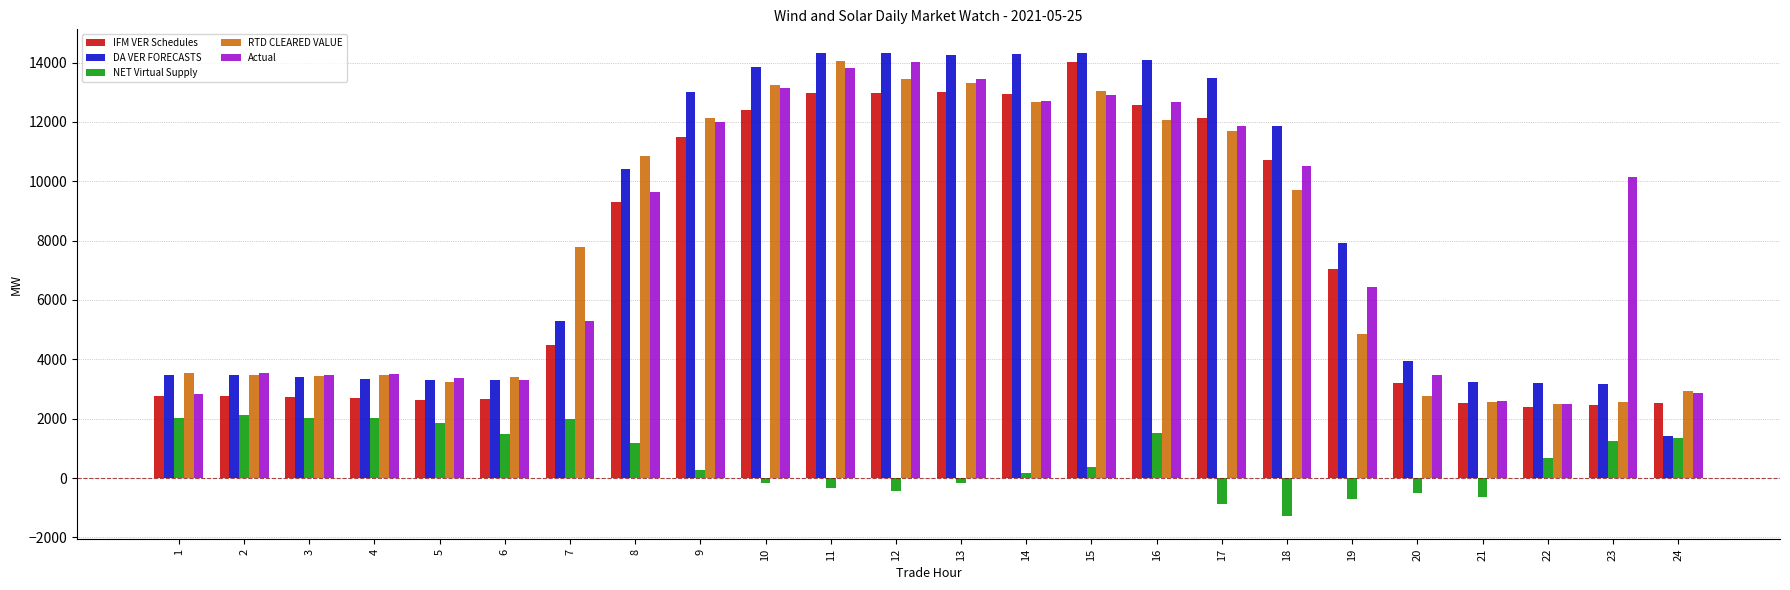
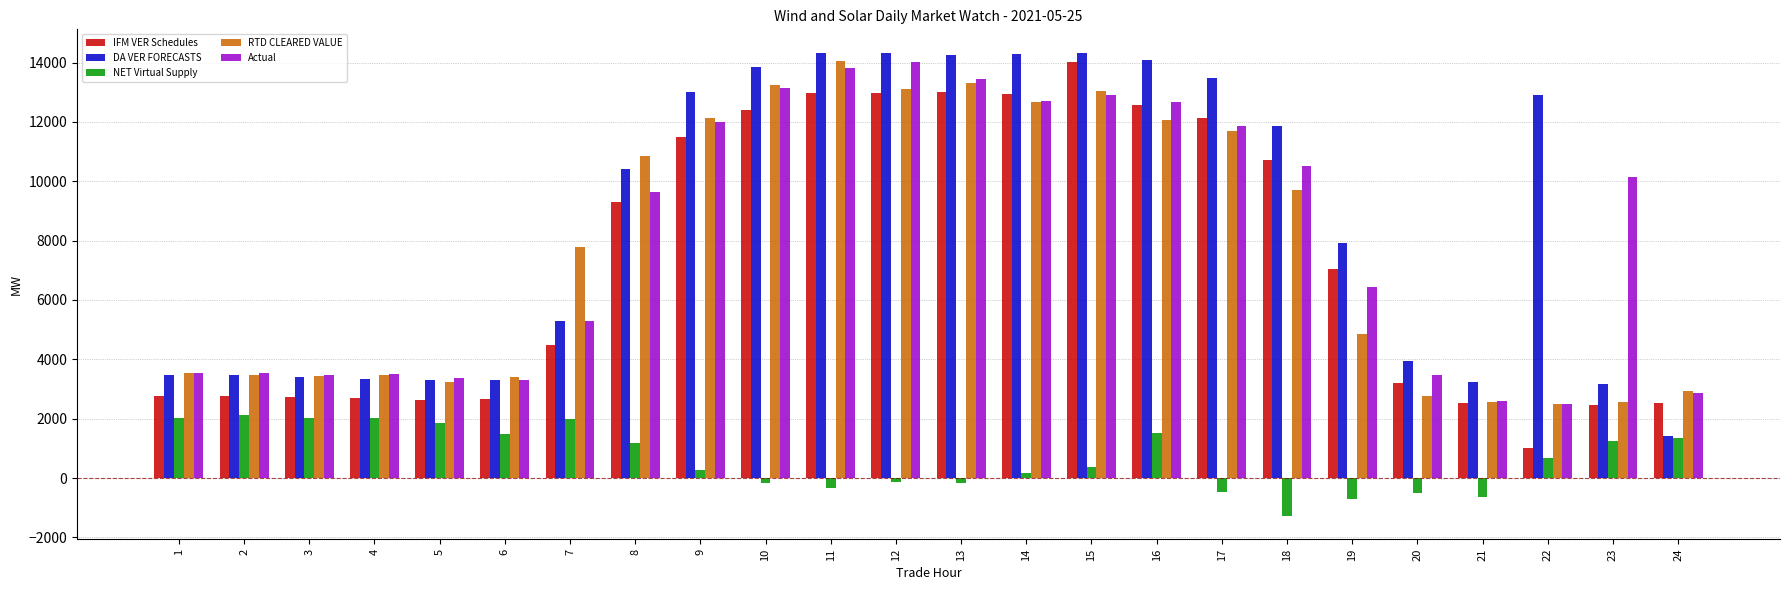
  {
    "IFM VER Schedules": {
      "1": 2800,
      "2": 2800,
      "3": 2700,
      "4": 2700,
      "5": 2600,
      "6": 2700,
      "7": 4500,
      "8": 9300,
      "9": 11500,
      "10": 12400,
      "11": 13000,
      "12": 13000,
      "13": 13000,
      "14": 12900,
      "15": 14000,
      "16": 12600,
      "17": 12100,
      "18": 10700,
      "19": 7000,
      "20": 3200,
      "21": 2500,
-     "22": 2400,
+     "22": 1000,
      "23": 2500,
      "24": 2500
    },
    "DA VER FORECASTS": {
      "1": 3500,
      "2": 3500,
      "3": 3400,
      "4": 3300,
      "5": 3300,
      "6": 3300,
      "7": 5300,
      "8": 10400,
      "9": 13000,
      "10": 13800,
      "11": 14300,
      "12": 14300,
      "13": 14300,
      "14": 14300,
      "15": 14300,
      "16": 14100,
      "17": 13500,
      "18": 11900,
      "19": 7900,
      "20": 3900,
      "21": 3200,
-     "22": 3200,
+     "22": 12900,
      "23": 3200,
      "24": 1400
    },
    "NET Virtual Supply": {
      "1": 2000,
      "2": 2100,
      "3": 2000,
      "4": 2000,
      "5": 1800,
      "6": 1500,
      "7": 2000,
      "8": 1200,
      "9": 300,
      "10": -200,
      "11": -300,
-     "12": -400,
+     "12": -100,
      "13": -200,
      "14": 200,
      "15": 400,
      "16": 1500,
-     "17": -900,
+     "17": -500,
      "18": -1300,
      "19": -700,
      "20": -500,
      "21": -600,
      "22": 700,
      "23": 1300,
      "24": 1300
    },
    "RTD CLEARED VALUE": {
      "1": 3500,
      "2": 3500,
      "3": 3400,
      "4": 3500,
      "5": 3200,
      "6": 3400,
      "7": 7800,
      "8": 10800,
      "9": 12100,
      "10": 13200,
      "11": 14000,
-     "12": 13400,
+     "12": 13100,
      "13": 13300,
      "14": 12700,
      "15": 13000,
      "16": 12100,
      "17": 11700,
      "18": 9700,
      "19": 4900,
      "20": 2700,
      "21": 2600,
      "22": 2500,
      "23": 2600,
      "24": 2900
    },
    "Actual": {
-     "1": 2800,
+     "1": 3500,
      "2": 3600,
      "3": 3500,
      "4": 3500,
      "5": 3400,
      "6": 3300,
      "7": 5300,
      "8": 9600,
      "9": 12000,
      "10": 13100,
      "11": 13800,
      "12": 14000,
      "13": 13500,
      "14": 12700,
      "15": 12900,
      "16": 12700,
      "17": 11900,
      "18": 10500,
      "19": 6500,
      "20": 3500,
      "21": 2600,
      "22": 2500,
      "23": 10200,
      "24": 2900
    }
  }
